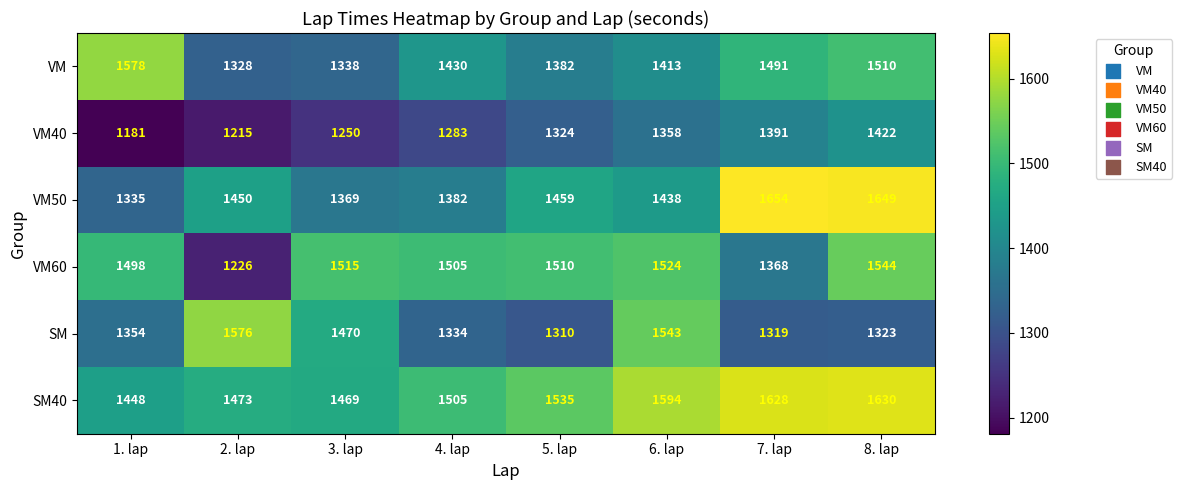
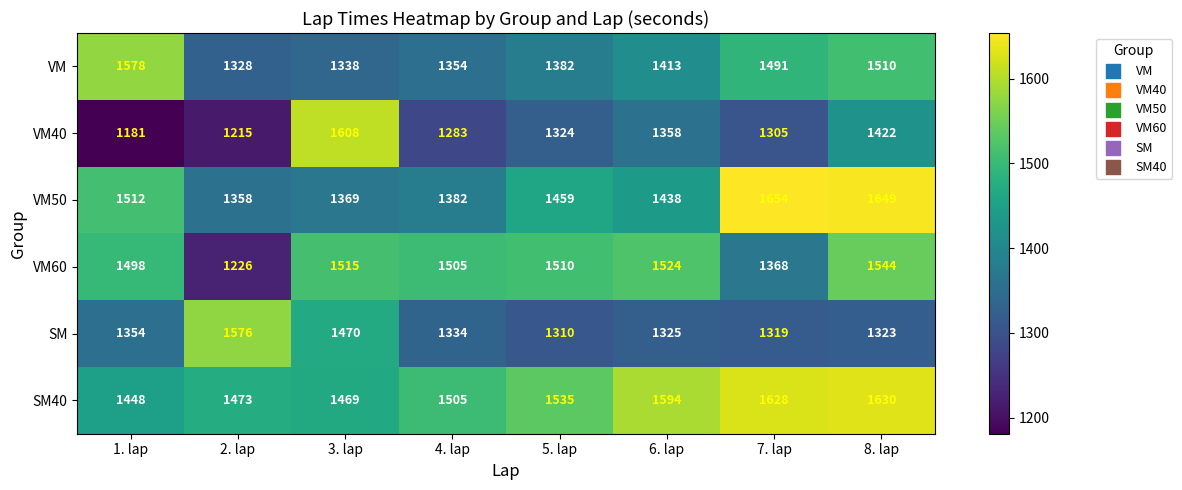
  {
    "VM": {
      "1. lap": 1578,
      "2. lap": 1328,
      "3. lap": 1338,
-     "4. lap": 1430,
+     "4. lap": 1354,
      "5. lap": 1382,
      "6. lap": 1413,
      "7. lap": 1491,
      "8. lap": 1510
    },
    "VM40": {
      "1. lap": 1181,
      "2. lap": 1215,
-     "3. lap": 1250,
+     "3. lap": 1608,
      "4. lap": 1283,
      "5. lap": 1324,
      "6. lap": 1358,
-     "7. lap": 1391,
+     "7. lap": 1305,
      "8. lap": 1422
    },
    "VM50": {
-     "1. lap": 1335,
-     "2. lap": 1450,
+     "1. lap": 1512,
+     "2. lap": 1358,
      "3. lap": 1369,
      "4. lap": 1382,
      "5. lap": 1459,
      "6. lap": 1438
    },
    "VM60": {
      "1. lap": 1498,
      "2. lap": 1226,
      "3. lap": 1515,
      "4. lap": 1505,
      "5. lap": 1510,
      "6. lap": 1524,
      "7. lap": 1368,
      "8. lap": 1544
    },
    "SM": {
      "1. lap": 1354,
      "2. lap": 1576,
      "3. lap": 1470,
      "4. lap": 1334,
      "5. lap": 1310,
-     "6. lap": 1543,
+     "6. lap": 1325,
      "7. lap": 1319,
      "8. lap": 1323
    },
    "SM40": {
      "1. lap": 1448,
      "2. lap": 1473,
      "3. lap": 1469,
      "4. lap": 1505,
      "5. lap": 1535,
      "6. lap": 1594
    }
  }
